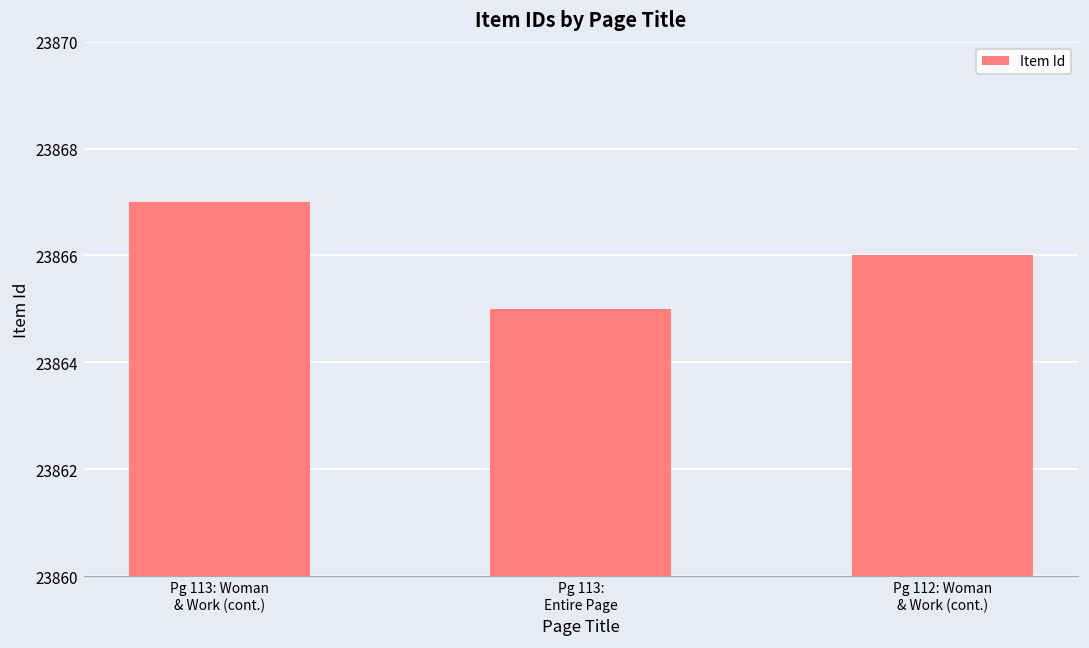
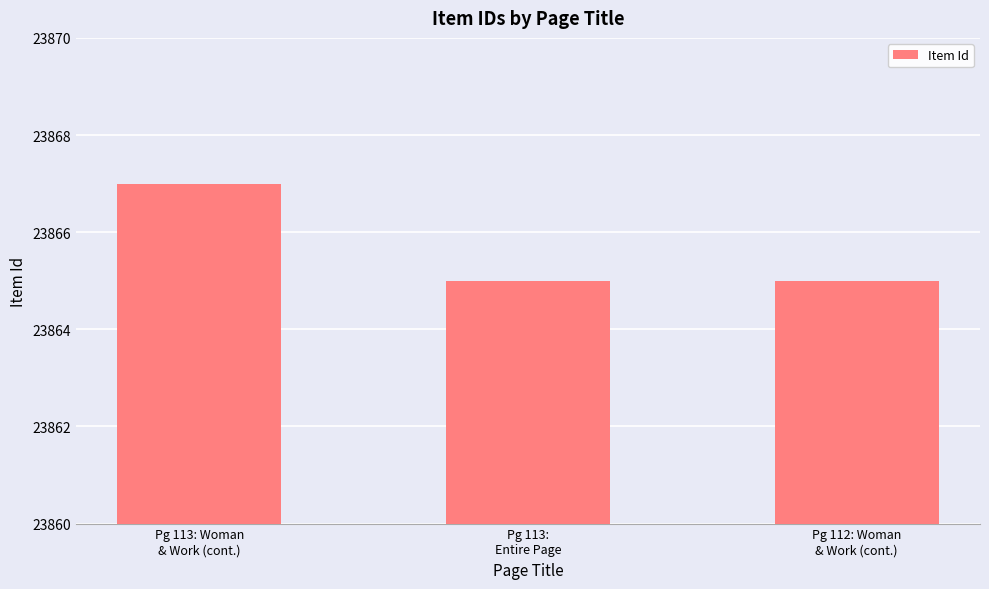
  {
    "Pg 113: Woman & Work (cont.)": 23867,
    "Pg 113: Entire Page": 23865,
-   "Pg 112: Woman & Work (cont.)": 23866
+   "Pg 112: Woman & Work (cont.)": 23865
  }
